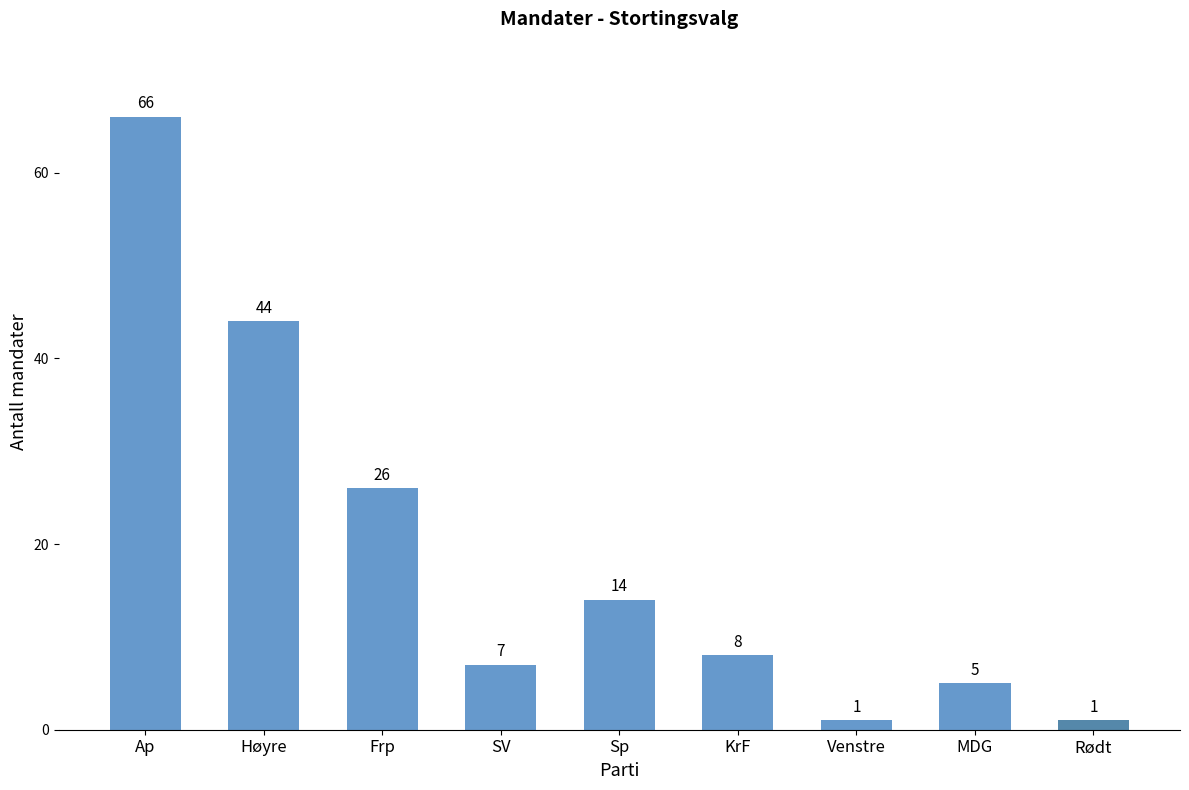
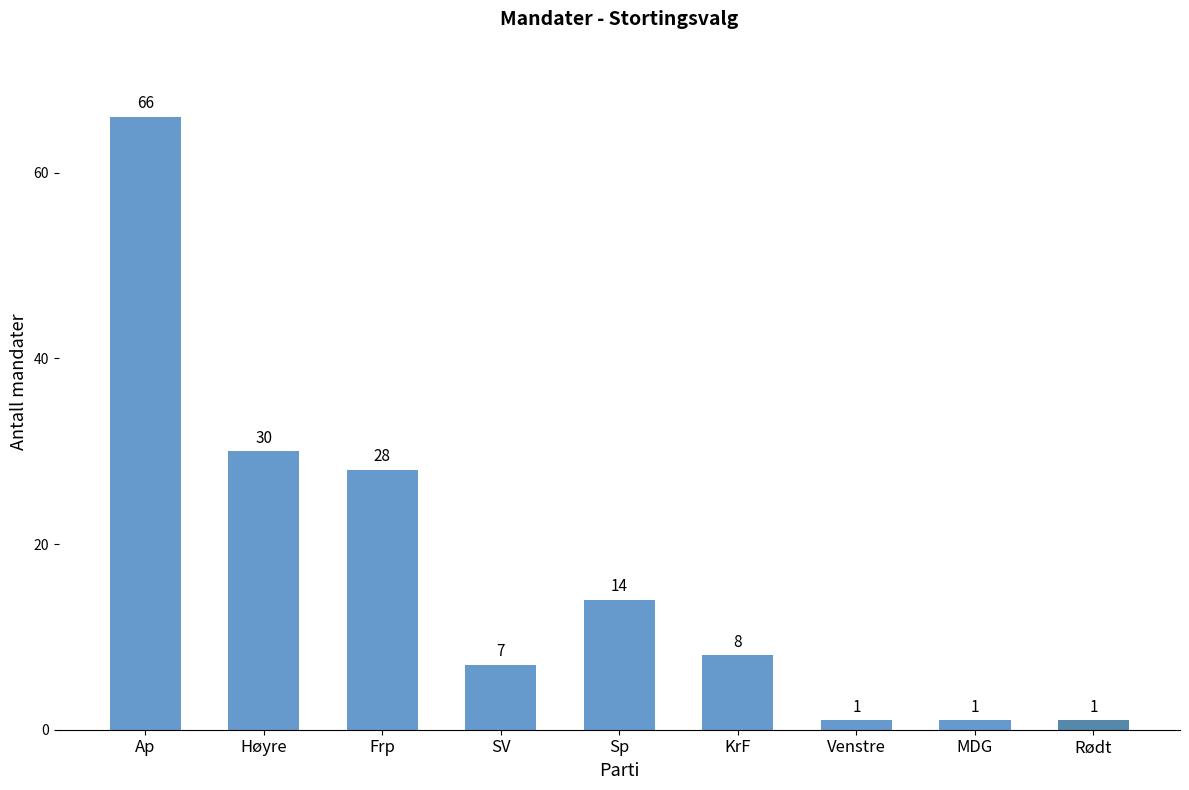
  {
    "Ap": 66,
-   "Høyre": 44,
-   "Frp": 26,
+   "Høyre": 30,
+   "Frp": 28,
    "SV": 7,
    "Sp": 14,
    "KrF": 8,
    "Venstre": 1,
-   "MDG": 5,
+   "MDG": 1,
    "Rødt": 1
  }
